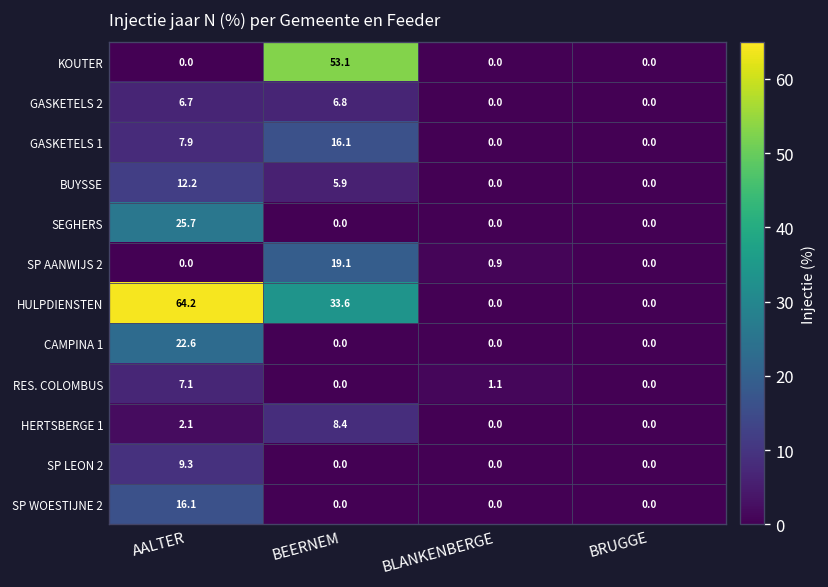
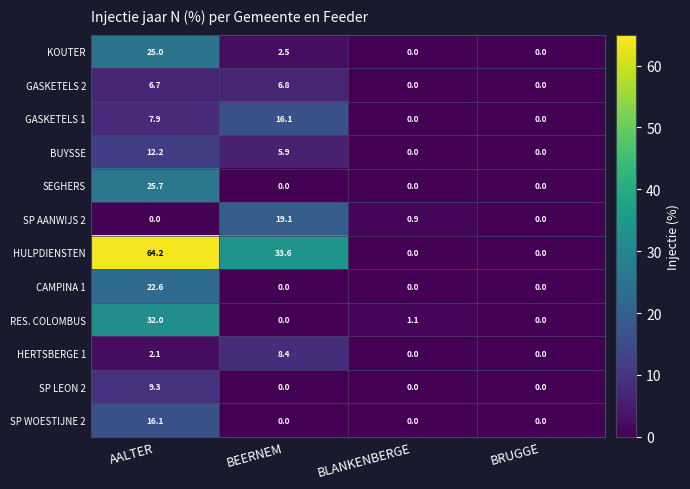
  {
    "KOUTER": {
-     "AALTER": 0.0,
-     "BEERNEM": 53.1,
+     "AALTER": 25.0,
+     "BEERNEM": 2.5,
      "BLANKENBERGE": 0.0,
      "BRUGGE": 0.0
    },
    "GASKETELS 2": {
      "AALTER": 6.7,
      "BEERNEM": 6.8,
      "BLANKENBERGE": 0.0,
      "BRUGGE": 0.0
    },
    "GASKETELS 1": {
      "AALTER": 7.9,
      "BEERNEM": 16.1,
      "BLANKENBERGE": 0.0,
      "BRUGGE": 0.0
    },
    "BUYSSE": {
      "AALTER": 12.2,
      "BEERNEM": 5.9,
      "BLANKENBERGE": 0.0,
      "BRUGGE": 0.0
    },
    "SEGHERS": {
      "AALTER": 25.7,
      "BEERNEM": 0.0,
      "BLANKENBERGE": 0.0,
      "BRUGGE": 0.0
    },
    "SP AANWIJS 2": {
      "AALTER": 0.0,
      "BEERNEM": 19.1,
      "BLANKENBERGE": 0.9,
      "BRUGGE": 0.0
    },
    "HULPDIENSTEN": {
      "AALTER": 64.2,
      "BEERNEM": 33.6,
      "BLANKENBERGE": 0.0,
      "BRUGGE": 0.0
    },
    "CAMPINA 1": {
      "AALTER": 22.6,
      "BEERNEM": 0.0,
      "BLANKENBERGE": 0.0,
      "BRUGGE": 0.0
    },
    "RES. COLOMBUS": {
-     "AALTER": 7.1,
+     "AALTER": 32.0,
      "BEERNEM": 0.0,
      "BLANKENBERGE": 1.1,
      "BRUGGE": 0.0
    },
    "HERTSBERGE 1": {
      "AALTER": 2.1,
      "BEERNEM": 8.4,
      "BLANKENBERGE": 0.0,
      "BRUGGE": 0.0
    },
    "SP LEON 2": {
      "AALTER": 9.3,
      "BEERNEM": 0.0,
      "BLANKENBERGE": 0.0,
      "BRUGGE": 0.0
    },
    "SP WOESTIJNE 2": {
      "AALTER": 16.1,
      "BEERNEM": 0.0,
      "BLANKENBERGE": 0.0,
      "BRUGGE": 0.0
    }
  }
